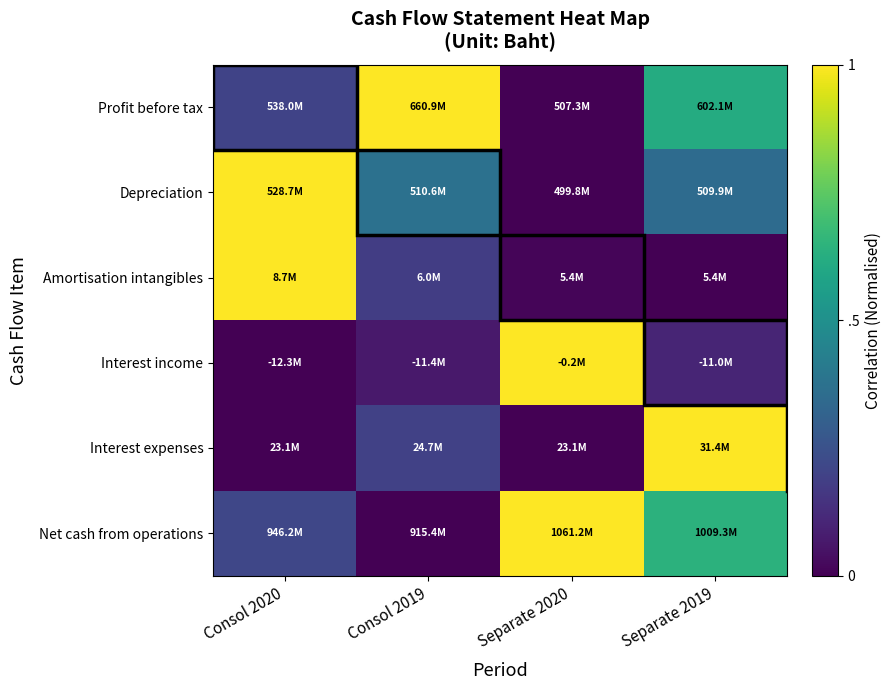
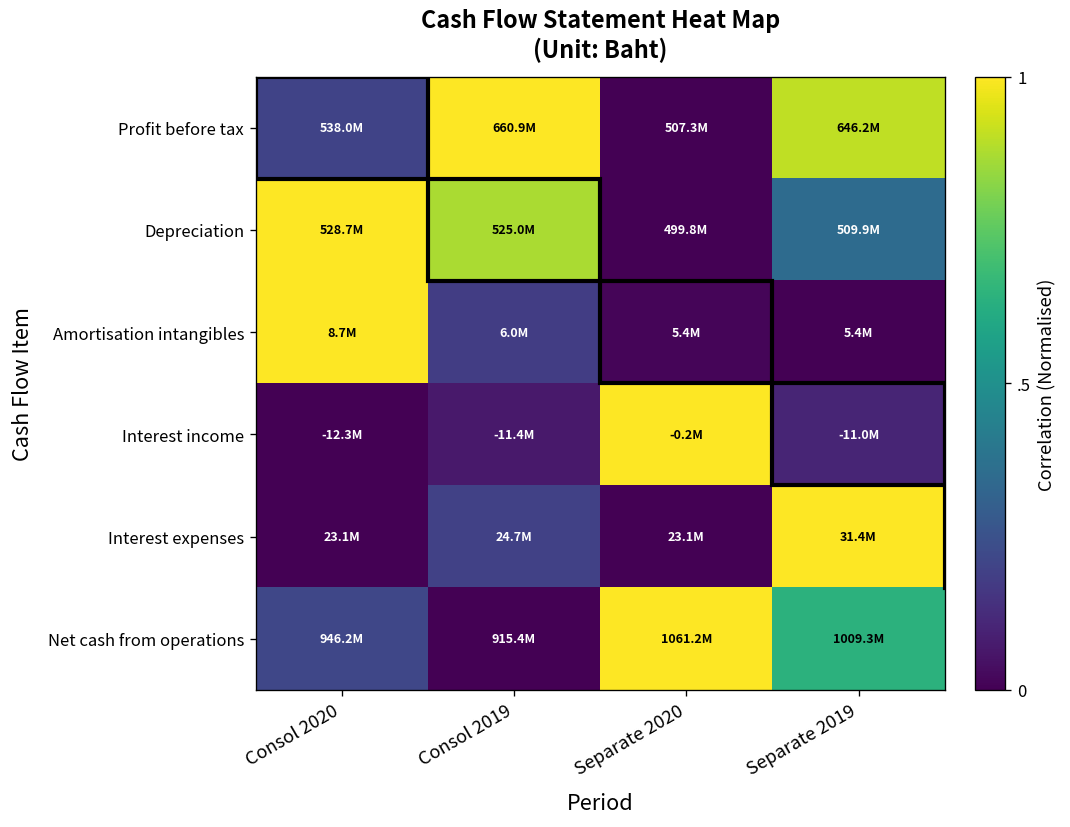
  {
    "Profit before tax": {
      "Consol 2020": "538.0M",
      "Consol 2019": "660.9M",
      "Separate 2020": "507.3M",
-     "Separate 2019": "602.1M"
+     "Separate 2019": "646.2M"
    },
    "Depreciation": {
      "Consol 2020": "528.7M",
-     "Consol 2019": "510.6M",
+     "Consol 2019": "525.0M",
      "Separate 2020": "499.8M",
      "Separate 2019": "509.9M"
    },
    "Amortisation intangibles": {
      "Consol 2020": "8.7M",
      "Consol 2019": "6.0M",
      "Separate 2020": "5.4M",
      "Separate 2019": "5.4M"
    },
    "Interest income": {
      "Consol 2020": "-12.3M",
      "Consol 2019": "-11.4M",
      "Separate 2020": "-0.2M",
      "Separate 2019": "-11.0M"
    },
    "Interest expenses": {
      "Consol 2020": "23.1M",
      "Consol 2019": "24.7M",
      "Separate 2020": "23.1M",
      "Separate 2019": "31.4M"
    },
    "Net cash from operations": {
      "Consol 2020": "946.2M",
      "Consol 2019": "915.4M",
      "Separate 2020": "1061.2M",
      "Separate 2019": "1009.3M"
    }
  }
